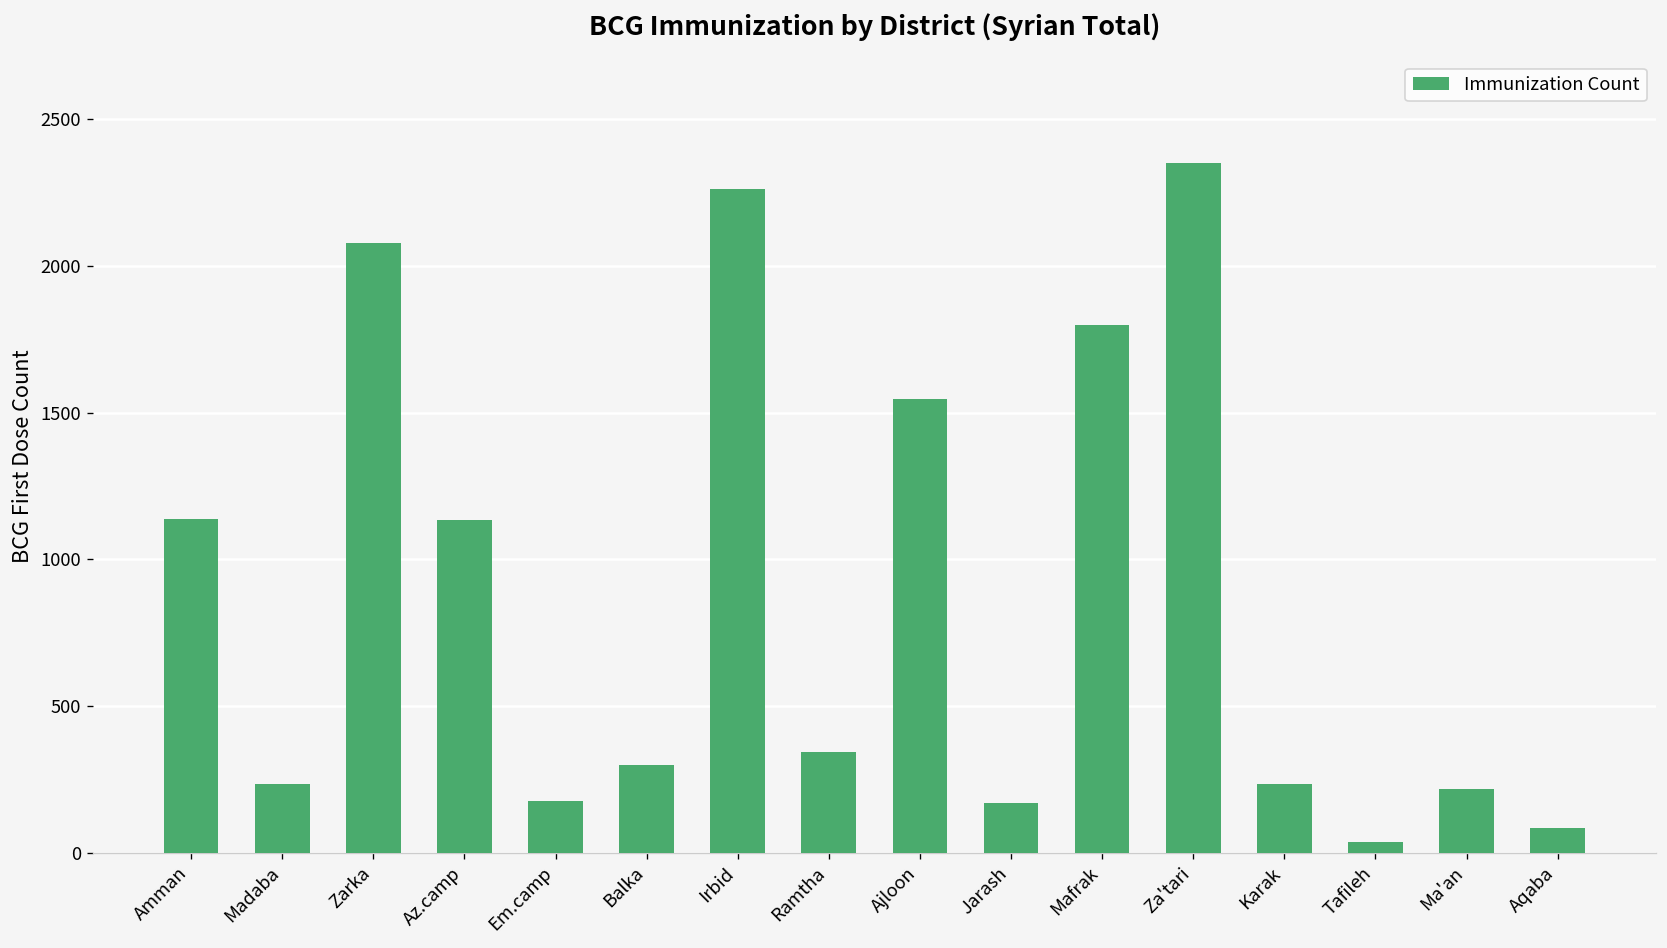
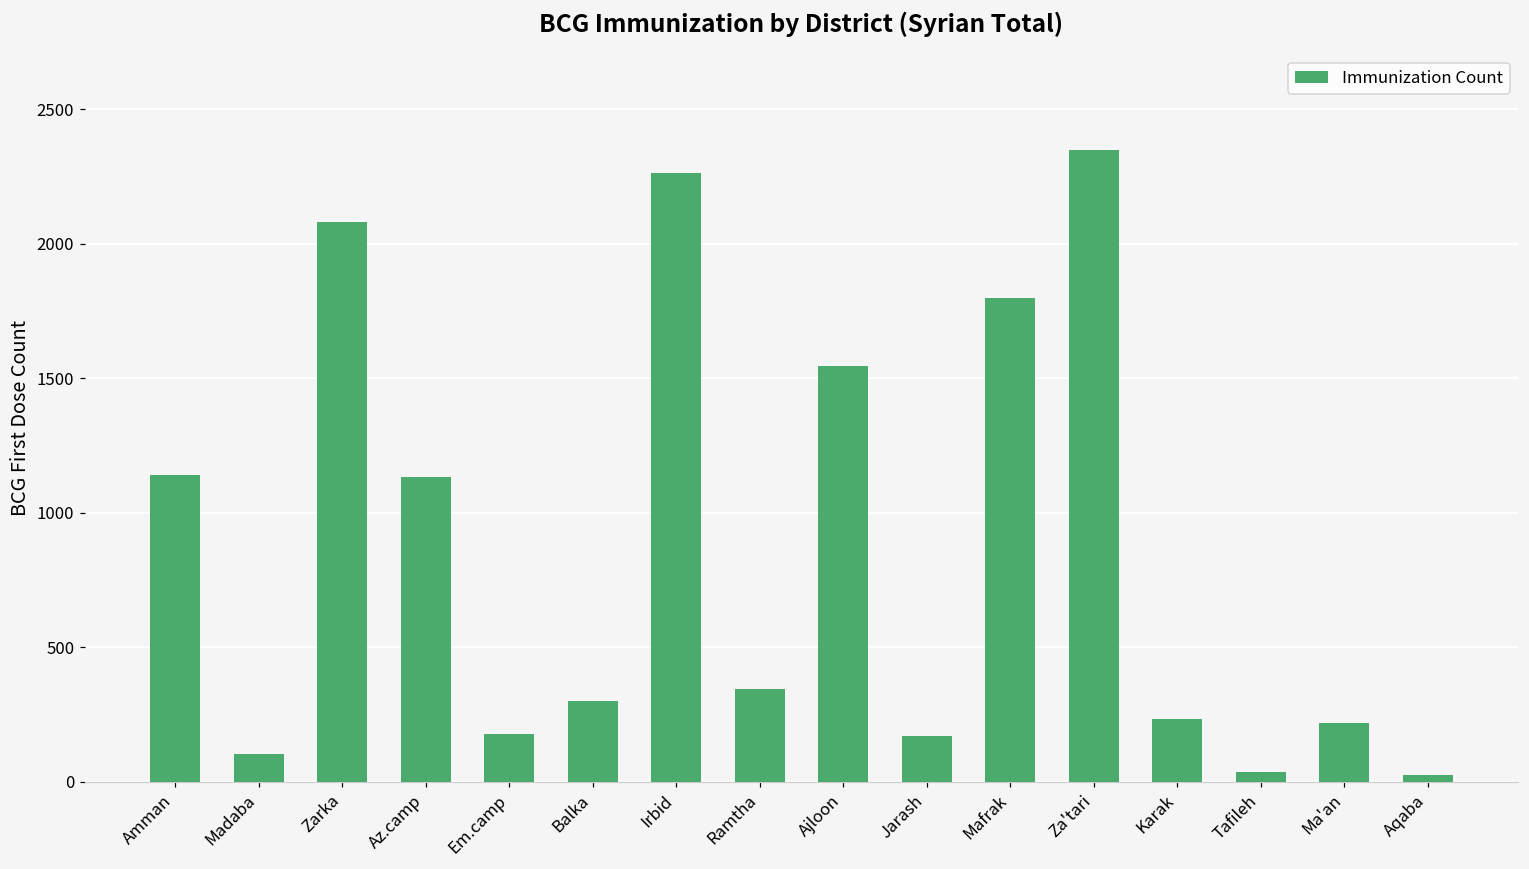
  {
    "Amman": 1140,
-   "Madaba": 240,
+   "Madaba": 100,
    "Zarka": 2080,
    "Az.camp": 1130,
    "Em.camp": 180,
    "Balka": 300,
    "Irbid": 2260,
    "Ramtha": 350,
    "Ajloon": 1550,
    "Jarash": 170,
    "Mafrak": 1800,
    "Za'tari": 2350,
    "Karak": 230,
    "Tafileh": 40,
    "Ma'an": 220,
-   "Aqaba": 90
+   "Aqaba": 30
  }
